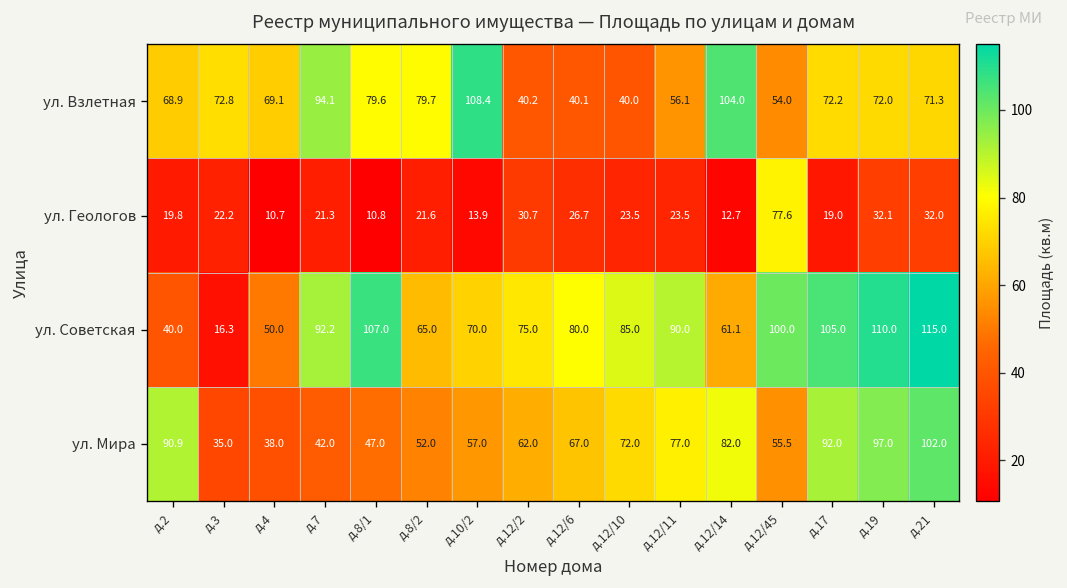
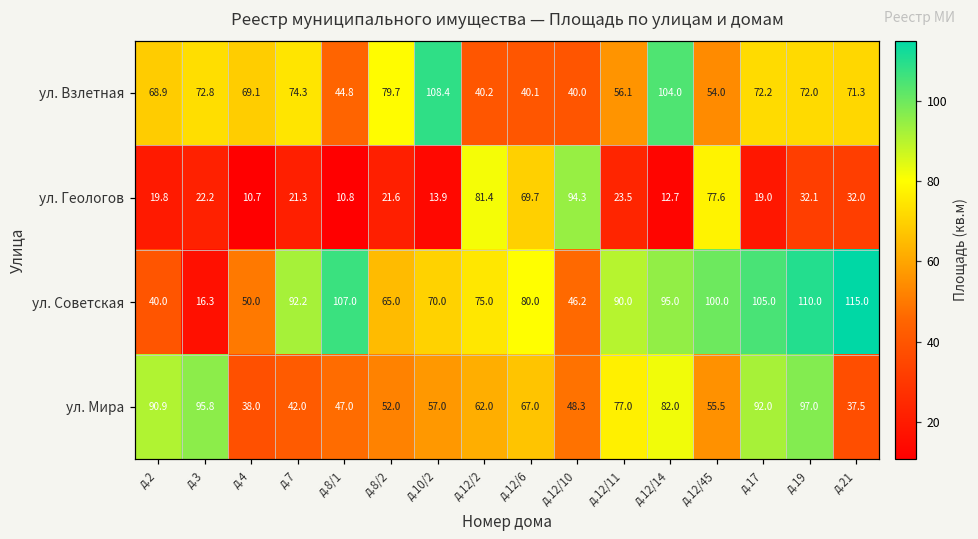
  {
    "ул. Взлетная": {
      "д.2": 68.9,
      "д.3": 72.8,
      "д.4": 69.1,
-     "д.7": 94.1,
-     "д.8/1": 79.6,
+     "д.7": 74.3,
+     "д.8/1": 44.8,
      "д.8/2": 79.7,
      "д.10/2": 108.4,
      "д.12/2": 40.2,
      "д.12/6": 40.1,
      "д.12/10": 40.0,
      "д.12/11": 56.1,
      "д.12/14": 104.0,
      "д.12/45": 54.0,
      "д.17": 72.2,
      "д.19": 72.0,
      "д.21": 71.3
    },
    "ул. Геологов": {
      "д.2": 19.8,
      "д.3": 22.2,
      "д.4": 10.7,
      "д.7": 21.3,
      "д.8/1": 10.8,
      "д.8/2": 21.6,
      "д.10/2": 13.9,
-     "д.12/2": 30.7,
-     "д.12/6": 26.7,
-     "д.12/10": 23.5,
+     "д.12/2": 81.4,
+     "д.12/6": 69.7,
+     "д.12/10": 94.3,
      "д.12/11": 23.5,
      "д.12/14": 12.7,
      "д.12/45": 77.6,
      "д.17": 19.0,
      "д.19": 32.1,
      "д.21": 32.0
    },
    "ул. Советская": {
      "д.2": 40.0,
      "д.3": 16.3,
      "д.4": 50.0,
      "д.7": 92.2,
      "д.8/1": 107.0,
      "д.8/2": 65.0,
      "д.10/2": 70.0,
      "д.12/2": 75.0,
      "д.12/6": 80.0,
-     "д.12/10": 85.0,
+     "д.12/10": 46.2,
      "д.12/11": 90.0,
-     "д.12/14": 61.1,
+     "д.12/14": 95.0,
      "д.12/45": 100.0,
      "д.17": 105.0,
      "д.19": 110.0,
      "д.21": 115.0
    },
    "ул. Мира": {
      "д.2": 90.9,
-     "д.3": 35.0,
+     "д.3": 95.8,
      "д.4": 38.0,
      "д.7": 42.0,
      "д.8/1": 47.0,
      "д.8/2": 52.0,
      "д.10/2": 57.0,
      "д.12/2": 62.0,
      "д.12/6": 67.0,
-     "д.12/10": 72.0,
+     "д.12/10": 48.3,
      "д.12/11": 77.0,
      "д.12/14": 82.0,
      "д.12/45": 55.5,
      "д.17": 92.0,
      "д.19": 97.0,
-     "д.21": 102.0
+     "д.21": 37.5
    }
  }
